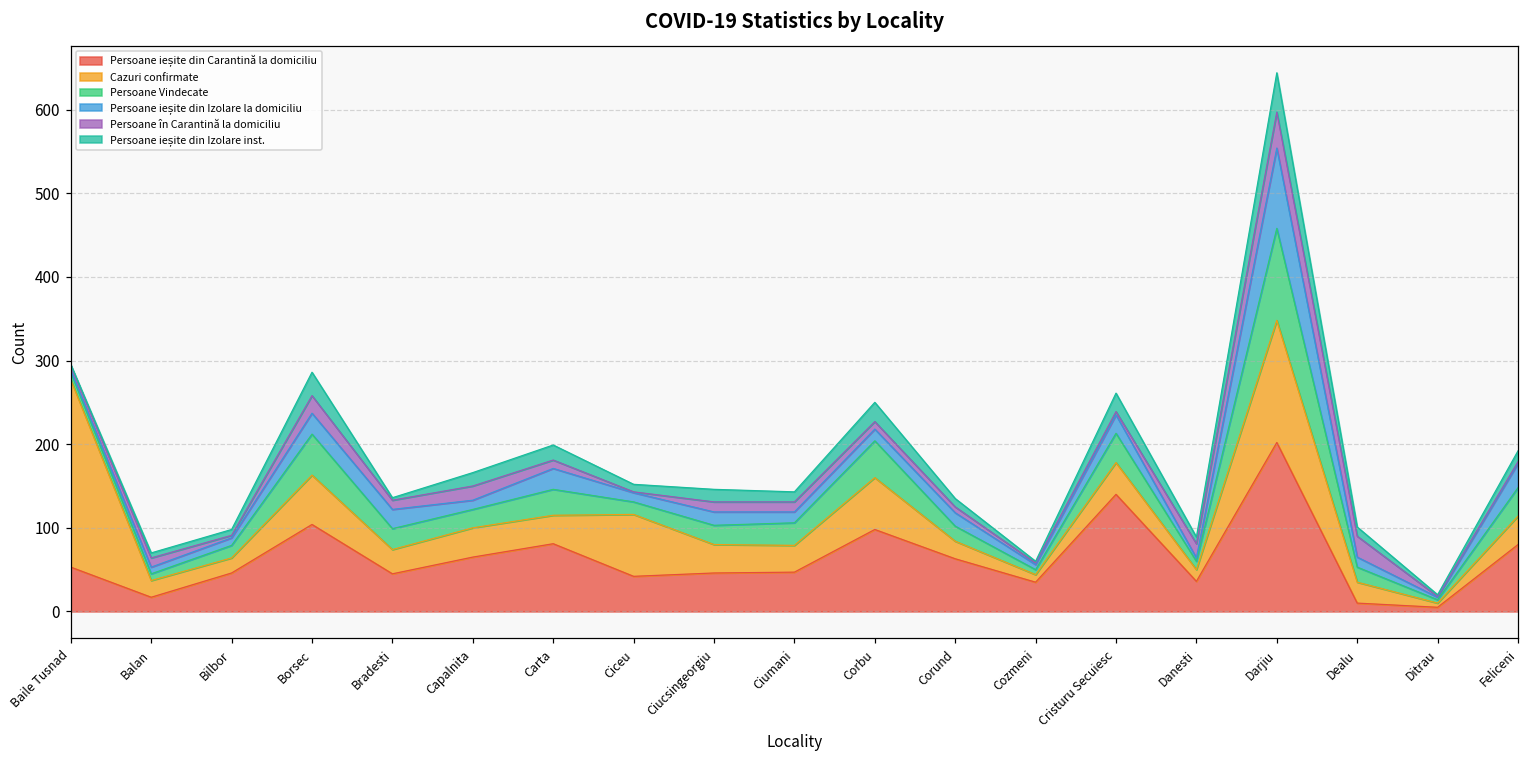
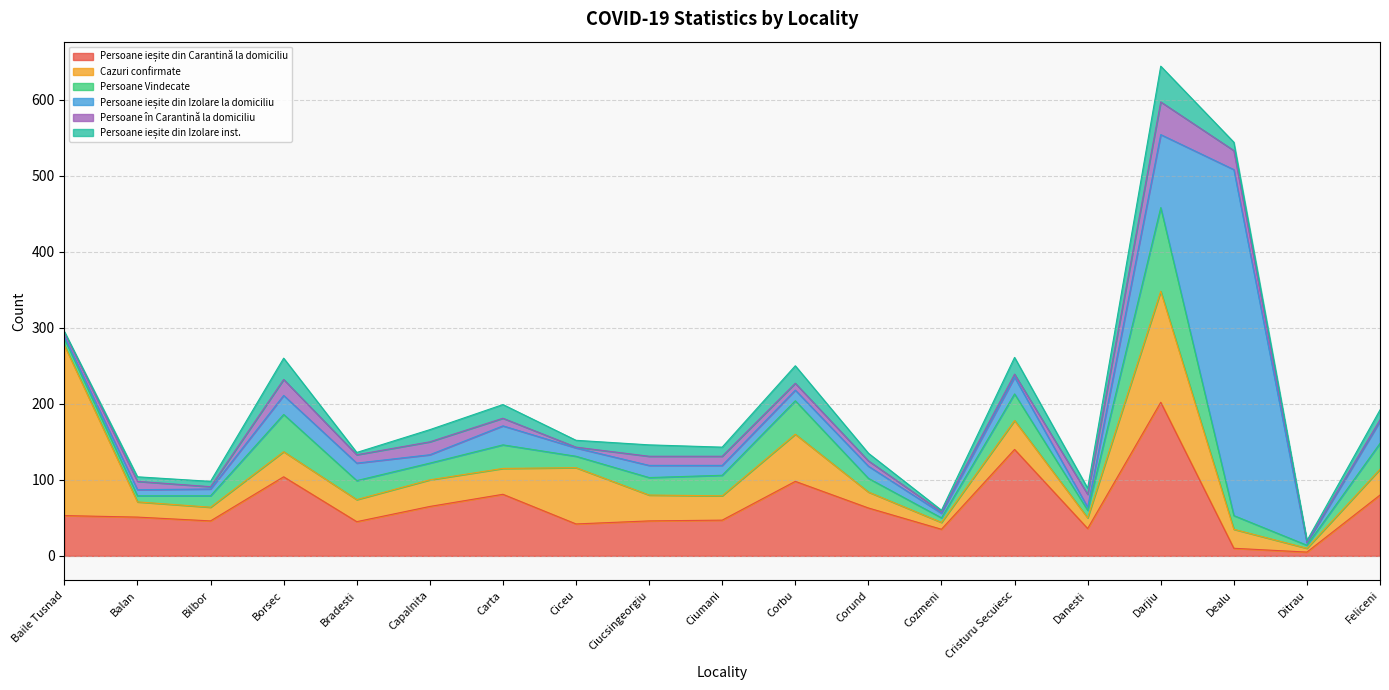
  {
    "Persoane ieșite din Carantină la domiciliu": {
      "Baile Tusnad": 50,
-     "Balan": 20,
+     "Balan": 50,
      "Bilbor": 50,
      "Borsec": 100,
      "Bradesti": 50,
      "Capalnita": 70,
      "Carta": 80,
      "Ciceu": 40,
      "Ciucsingeorgiu": 50,
      "Ciumani": 50,
      "Corbu": 100,
      "Corund": 60,
      "Cozmeni": 40,
      "Cristuru Secuiesc": 140,
      "Danesti": 40,
      "Darjiu": 200,
      "Dealu": 10,
      "Ditrau": 10,
      "Feliceni": 80
    },
    "Cazuri confirmate": {
      "Baile Tusnad": 220,
      "Balan": 20,
      "Bilbor": 20,
-     "Borsec": 60,
+     "Borsec": 30,
      "Bradesti": 30,
      "Capalnita": 40,
      "Carta": 30,
      "Ciceu": 70,
      "Ciucsingeorgiu": 30,
      "Ciumani": 30,
      "Corbu": 60,
      "Corund": 20,
      "Cozmeni": 10,
      "Cristuru Secuiesc": 40,
      "Danesti": 10,
      "Darjiu": 150,
      "Dealu": 30,
      "Ditrau": 10,
      "Feliceni": 30
    },
    "Persoane ieșite din Izolare la domiciliu": {
      "Balan": 10,
      "Borsec": 30,
      "Bradesti": 20,
      "Capalnita": 10,
      "Carta": 30,
      "Ciucsingeorgiu": 20,
      "Ciumani": 10,
      "Corbu": 10,
      "Corund": 20,
      "Cristuru Secuiesc": 20,
      "Danesti": 0,
      "Darjiu": 100,
-     "Dealu": 10
+     "Dealu": 460
    },
    "Persoane în Carantină la domiciliu": {
      "Balan": 10,
      "Borsec": 20,
      "Capalnita": 20,
      "Carta": 10,
      "Ciucsingeorgiu": 10,
      "Ciumani": 10,
      "Corbu": 10,
      "Corund": 10,
      "Cristuru Secuiesc": 0,
      "Danesti": 20,
      "Darjiu": 40,
      "Dealu": 30
    }
  }
